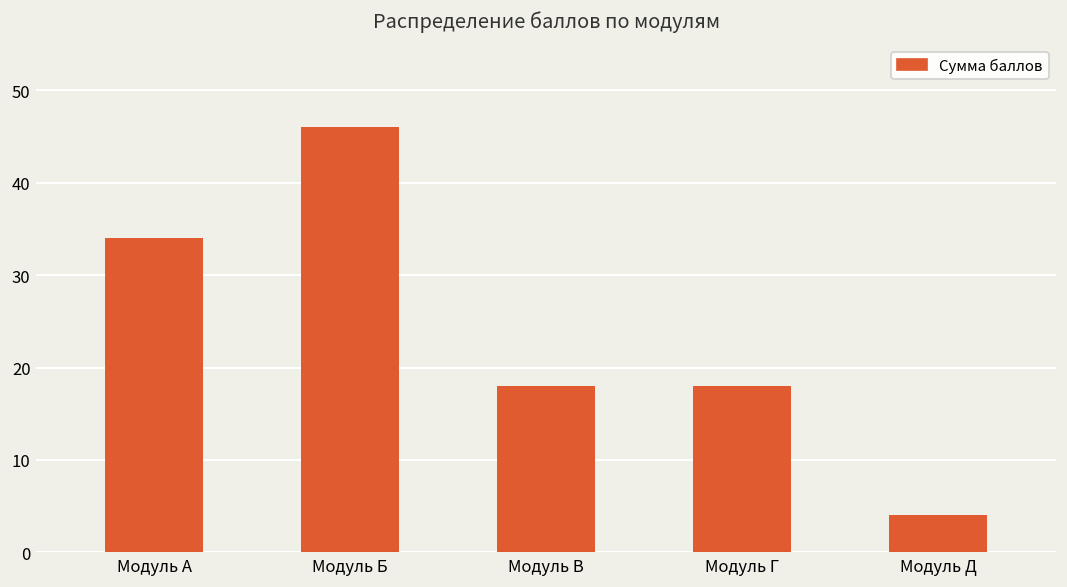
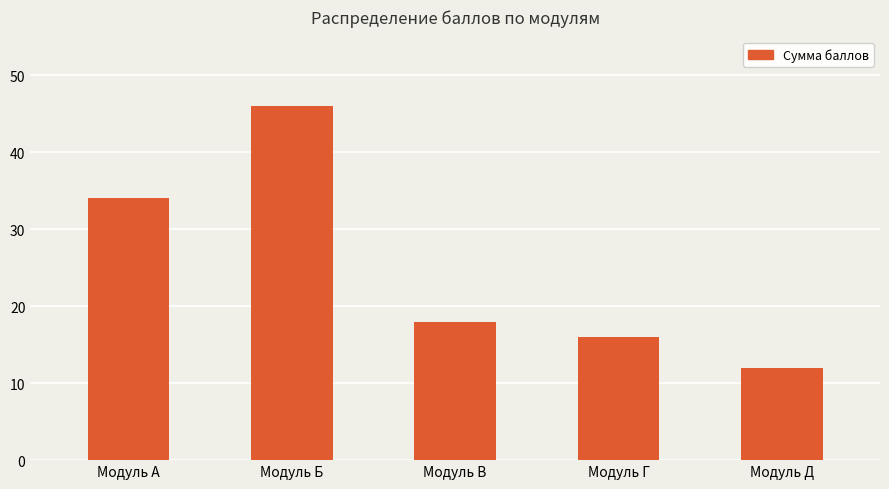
  {
    "Модуль А": 34,
    "Модуль Б": 46,
    "Модуль В": 18,
-   "Модуль Г": 18,
-   "Модуль Д": 4
+   "Модуль Г": 16,
+   "Модуль Д": 12
  }
